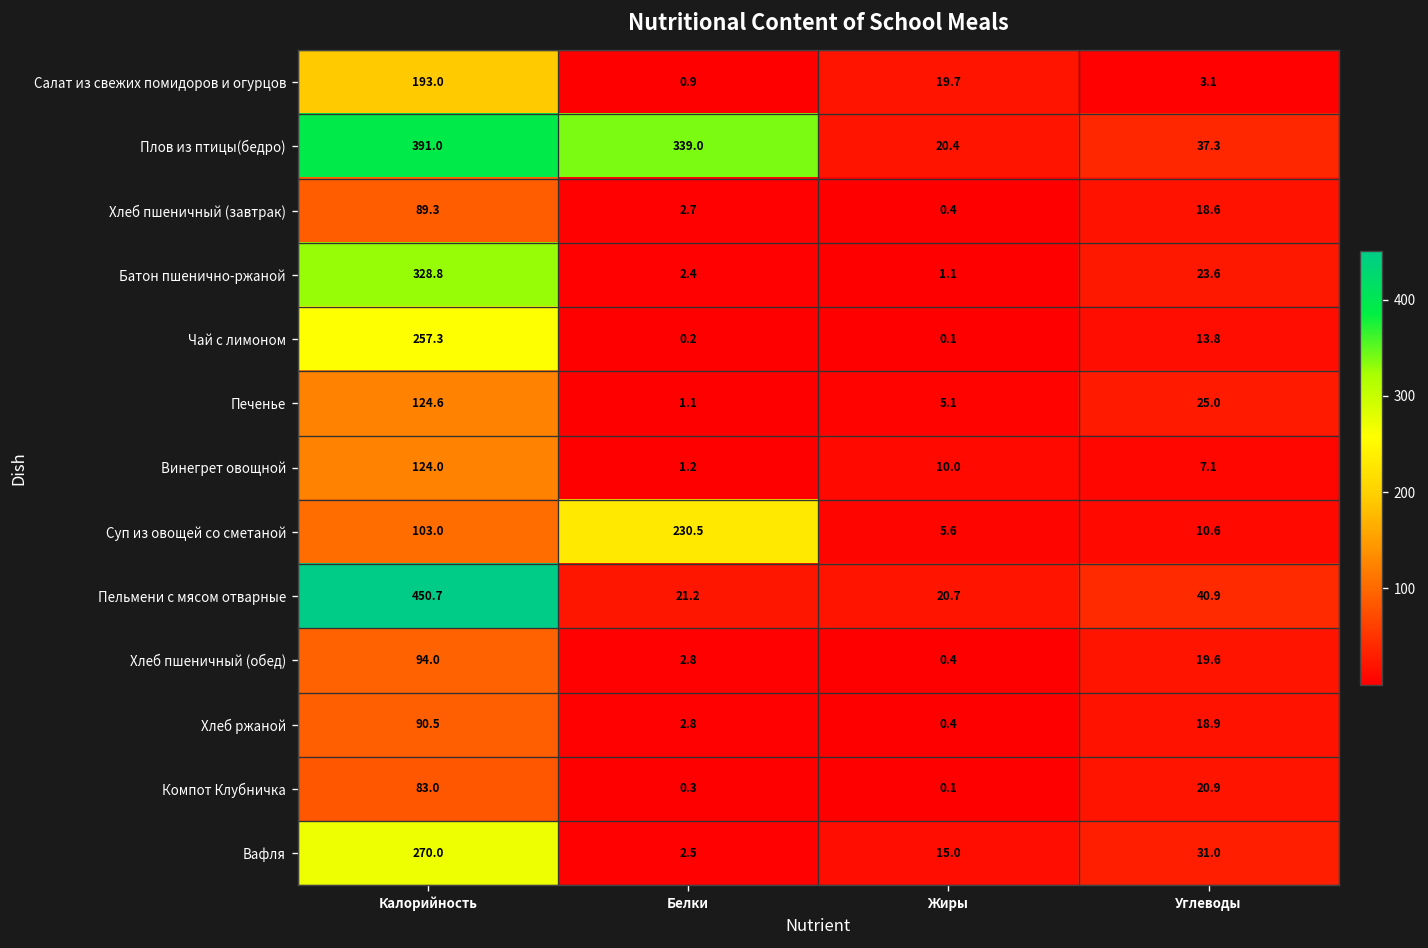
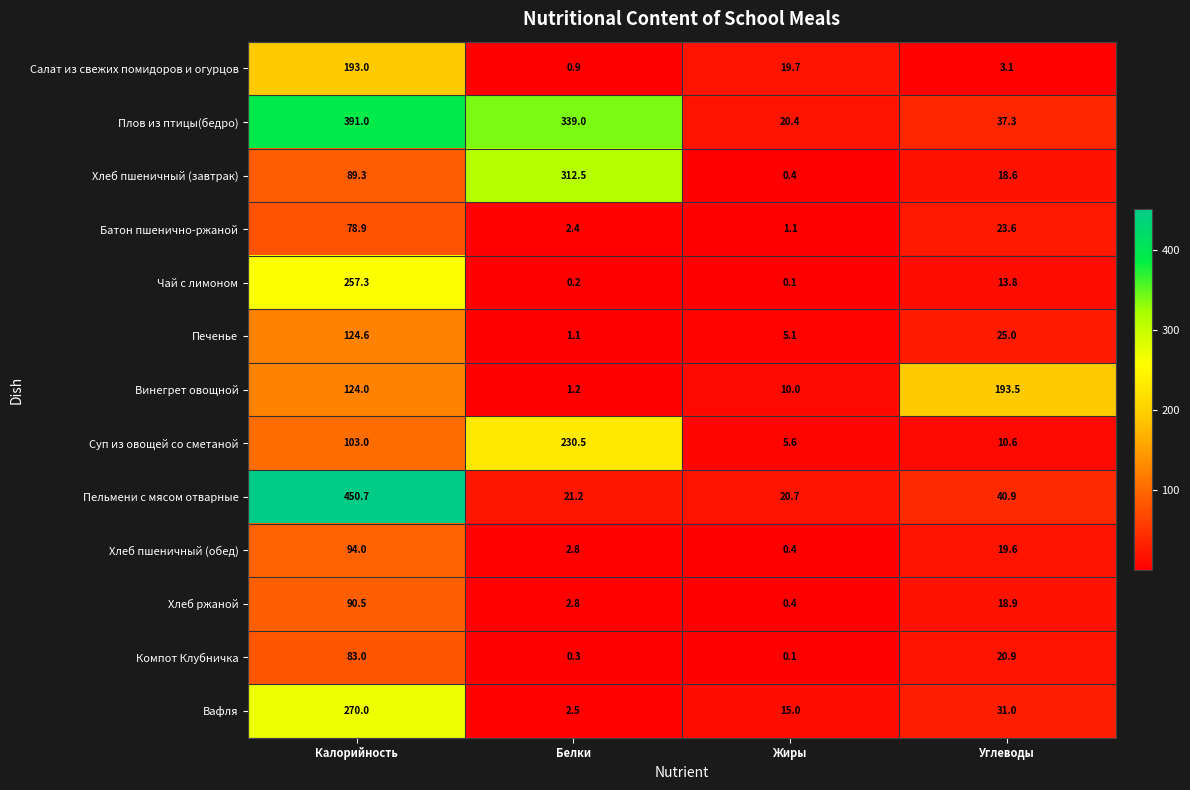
  {
    "Салат из свежих помидоров и огурцов": {
      "Калорийность": 193.0,
      "Белки": 0.9,
      "Жиры": 19.7,
      "Углеводы": 3.1
    },
    "Плов из птицы(бедро)": {
      "Калорийность": 391.0,
      "Белки": 339.0,
      "Жиры": 20.4,
      "Углеводы": 37.3
    },
    "Хлеб пшеничный (завтрак)": {
      "Калорийность": 89.3,
-     "Белки": 2.7,
+     "Белки": 312.5,
      "Жиры": 0.4,
      "Углеводы": 18.6
    },
    "Батон пшенично-ржаной": {
-     "Калорийность": 328.8,
+     "Калорийность": 78.9,
      "Белки": 2.4,
      "Жиры": 1.1,
      "Углеводы": 23.6
    },
    "Чай с лимоном": {
      "Калорийность": 257.3,
      "Белки": 0.2,
      "Жиры": 0.1,
      "Углеводы": 13.8
    },
    "Печенье": {
      "Калорийность": 124.6,
      "Белки": 1.1,
      "Жиры": 5.1,
      "Углеводы": 25.0
    },
    "Винегрет овощной": {
      "Калорийность": 124.0,
      "Белки": 1.2,
      "Жиры": 10.0,
-     "Углеводы": 7.1
+     "Углеводы": 193.5
    },
    "Суп из овощей со сметаной": {
      "Калорийность": 103.0,
      "Белки": 230.5,
      "Жиры": 5.6,
      "Углеводы": 10.6
    },
    "Пельмени с мясом отварные": {
      "Калорийность": 450.7,
      "Белки": 21.2,
      "Жиры": 20.7,
      "Углеводы": 40.9
    },
    "Хлеб пшеничный (обед)": {
      "Калорийность": 94.0,
      "Белки": 2.8,
      "Жиры": 0.4,
      "Углеводы": 19.6
    },
    "Хлеб ржаной": {
      "Калорийность": 90.5,
      "Белки": 2.8,
      "Жиры": 0.4,
      "Углеводы": 18.9
    },
    "Компот Клубничка": {
      "Калорийность": 83.0,
      "Белки": 0.3,
      "Жиры": 0.1,
      "Углеводы": 20.9
    },
    "Вафля": {
      "Калорийность": 270.0,
      "Белки": 2.5,
      "Жиры": 15.0,
      "Углеводы": 31.0
    }
  }
